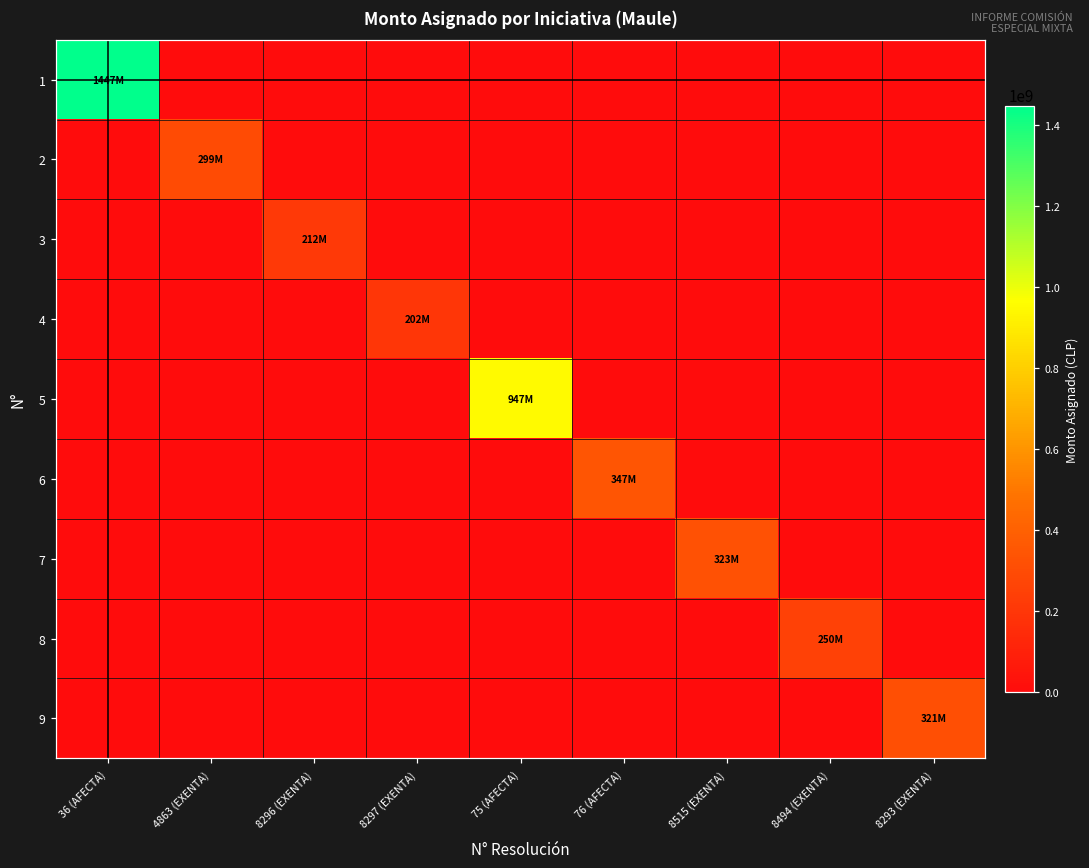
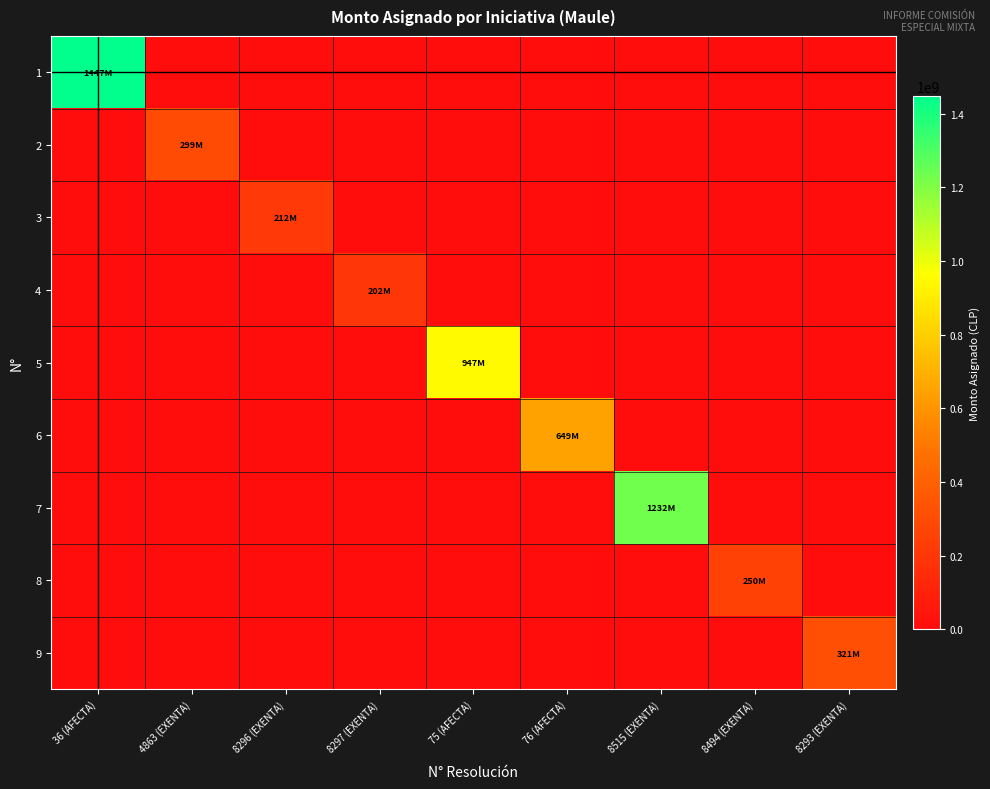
  {
    "1": {
      "36 (AFECTA)": "1447M"
    },
    "2": {
      "4863 (EXENTA)": "299M"
    },
    "3": {
      "8296 (EXENTA)": "212M"
    },
    "4": {
      "8297 (EXENTA)": "202M"
    },
    "5": {
      "75 (AFECTA)": "947M"
    },
    "6": {
-     "76 (AFECTA)": "347M"
+     "76 (AFECTA)": "649M"
    },
    "7": {
-     "8515 (EXENTA)": "323M"
+     "8515 (EXENTA)": "1232M"
    },
    "8": {
      "8494 (EXENTA)": "250M"
    },
    "9": {
      "8293 (EXENTA)": "321M"
    }
  }
